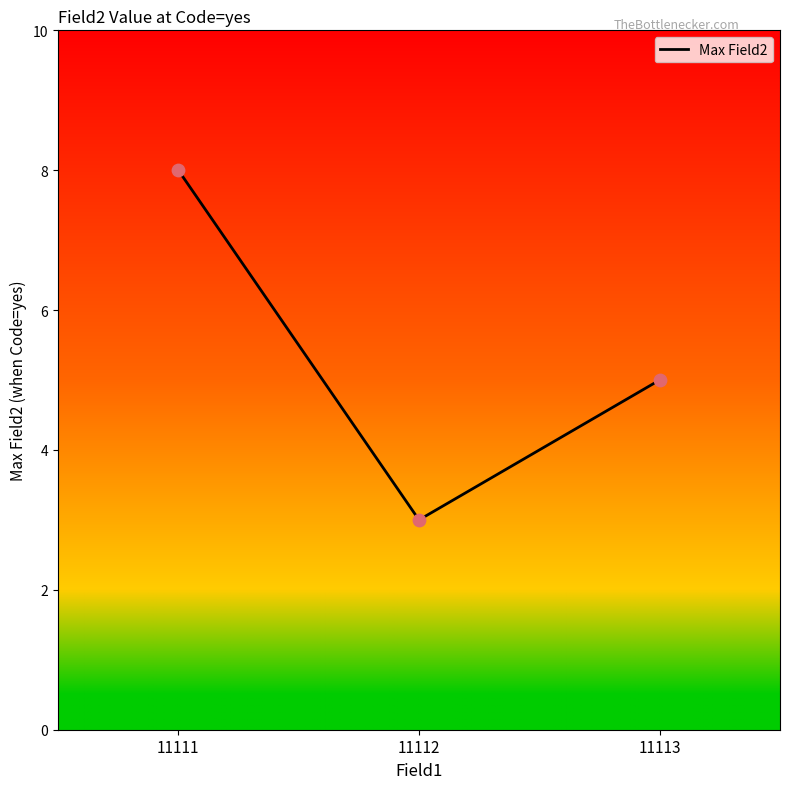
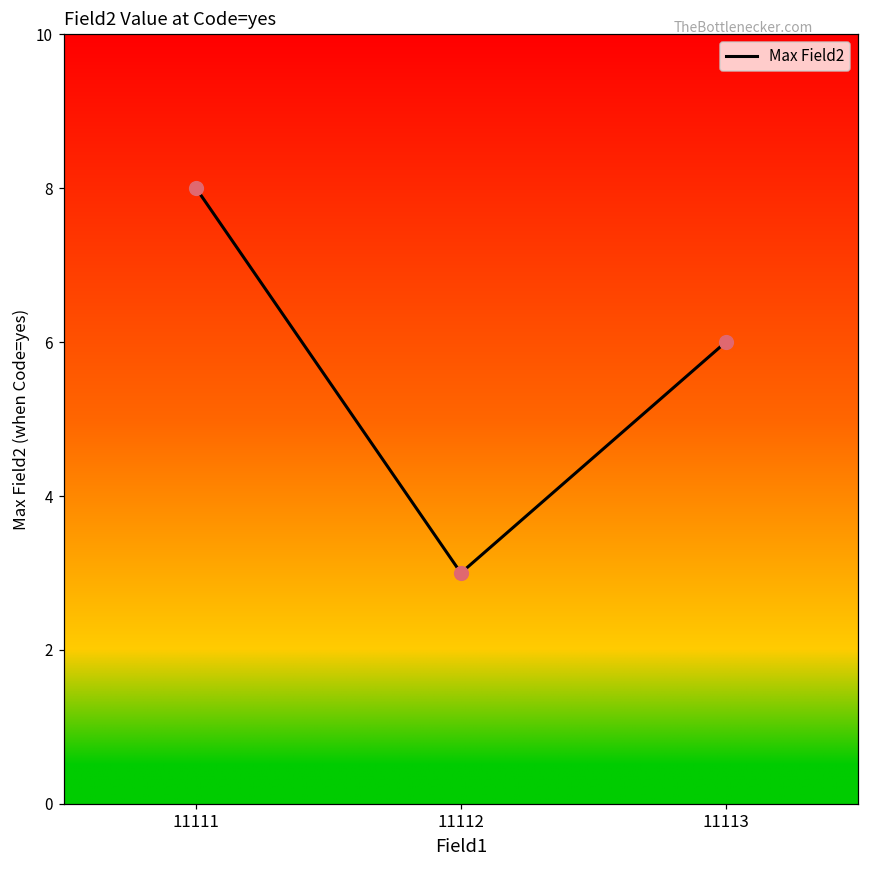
  {
    "11111": 8,
    "11112": 3,
-   "11113": 5
+   "11113": 6
  }
